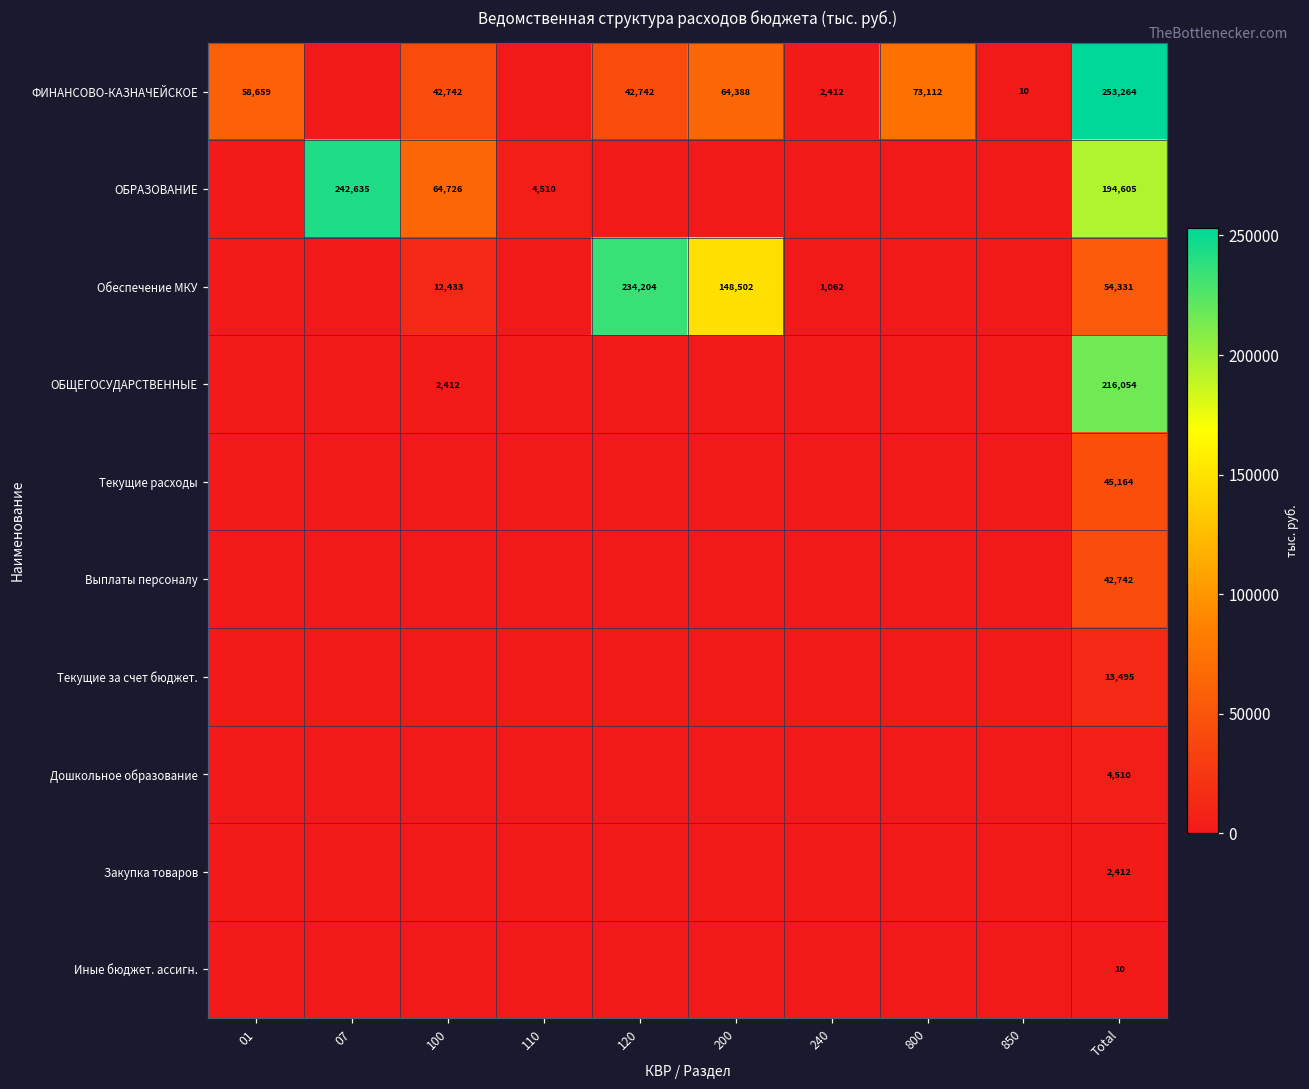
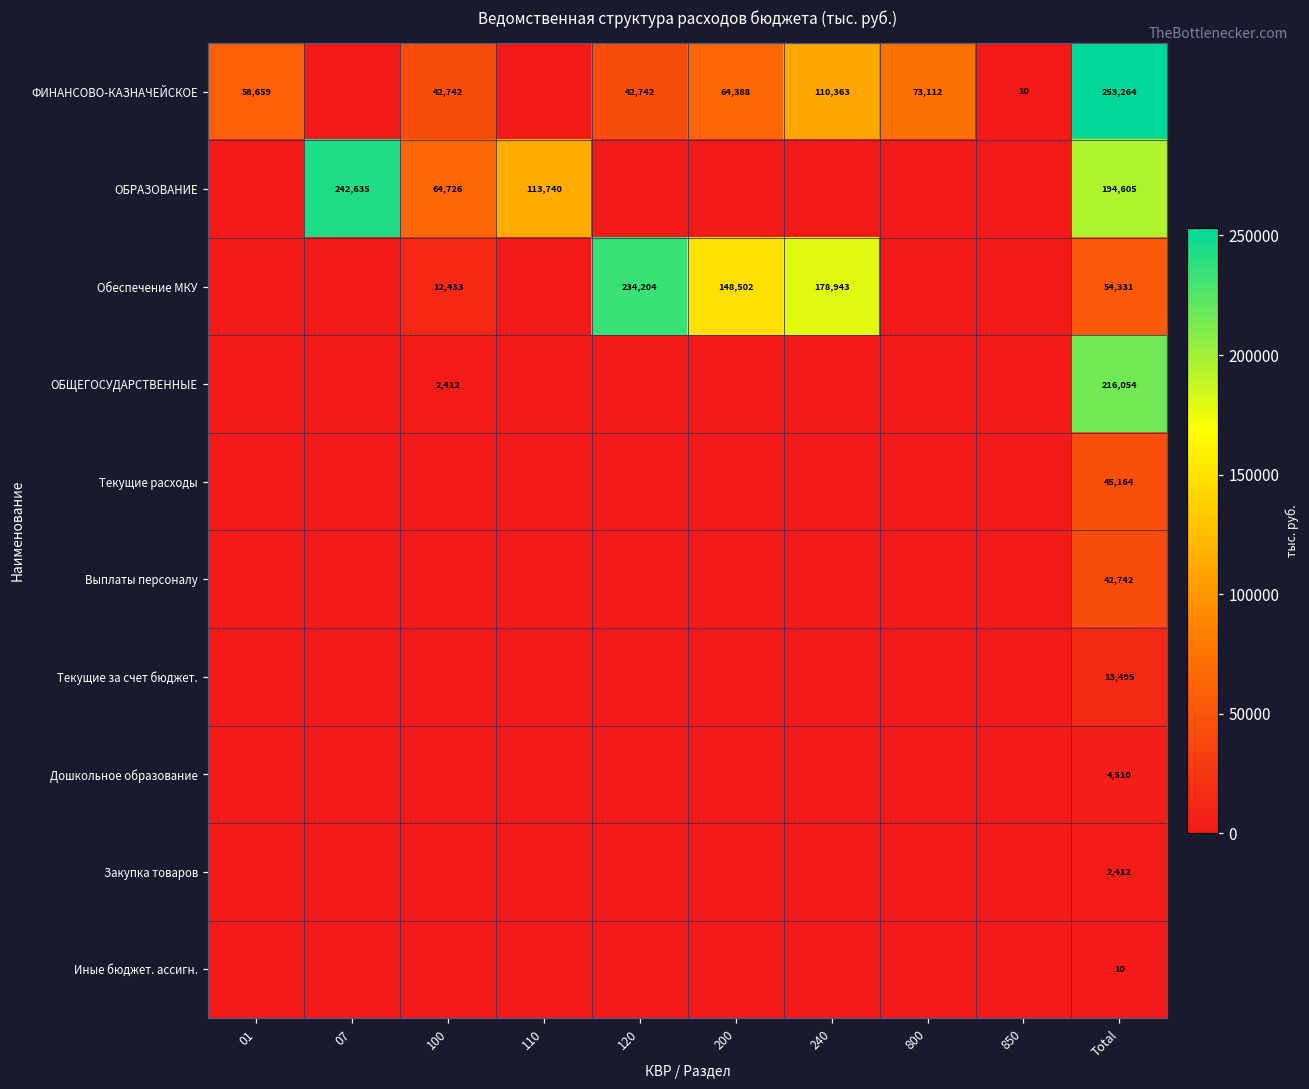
  {
    "ФИНАНСОВО-КАЗНАЧЕЙСКОЕ": {
      "01": "58,659",
      "100": "42,742",
      "120": "42,742",
      "200": "64,388",
-     "240": "2,412",
+     "240": "110,363",
      "800": "73,112",
      "850": "10",
      "Total": "253,264"
    },
    "ОБРАЗОВАНИЕ": {
      "07": "242,635",
      "100": "64,726",
-     "110": "4,510",
+     "110": "113,740",
      "Total": "194,605"
    },
    "Обеспечение МКУ": {
      "100": "12,433",
      "120": "234,204",
      "200": "148,502",
-     "240": "1,062",
+     "240": "178,943",
      "Total": "54,331"
    },
    "ОБЩЕГОСУДАРСТВЕННЫЕ": {
      "100": "2,412",
      "Total": "216,054"
    },
    "Текущие расходы": {
      "Total": "45,164"
    },
    "Выплаты персоналу": {
      "Total": "42,742"
    },
    "Текущие за счет бюджет.": {
      "Total": "13,495"
    },
    "Дошкольное образование": {
      "Total": "4,510"
    },
    "Закупка товаров": {
      "Total": "2,412"
    },
    "Иные бюджет. ассигн.": {
      "Total": "10"
    }
  }
